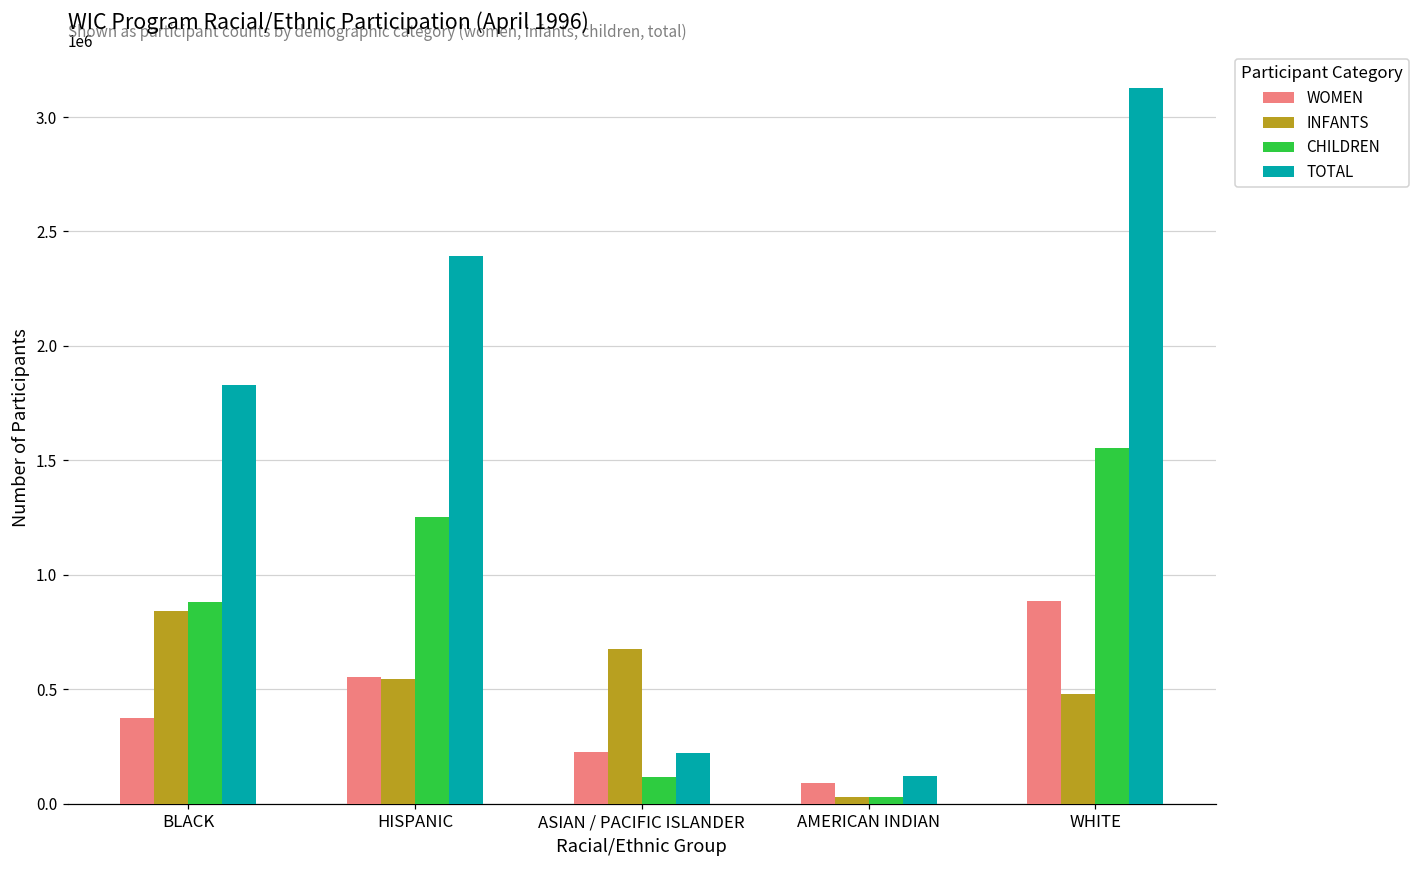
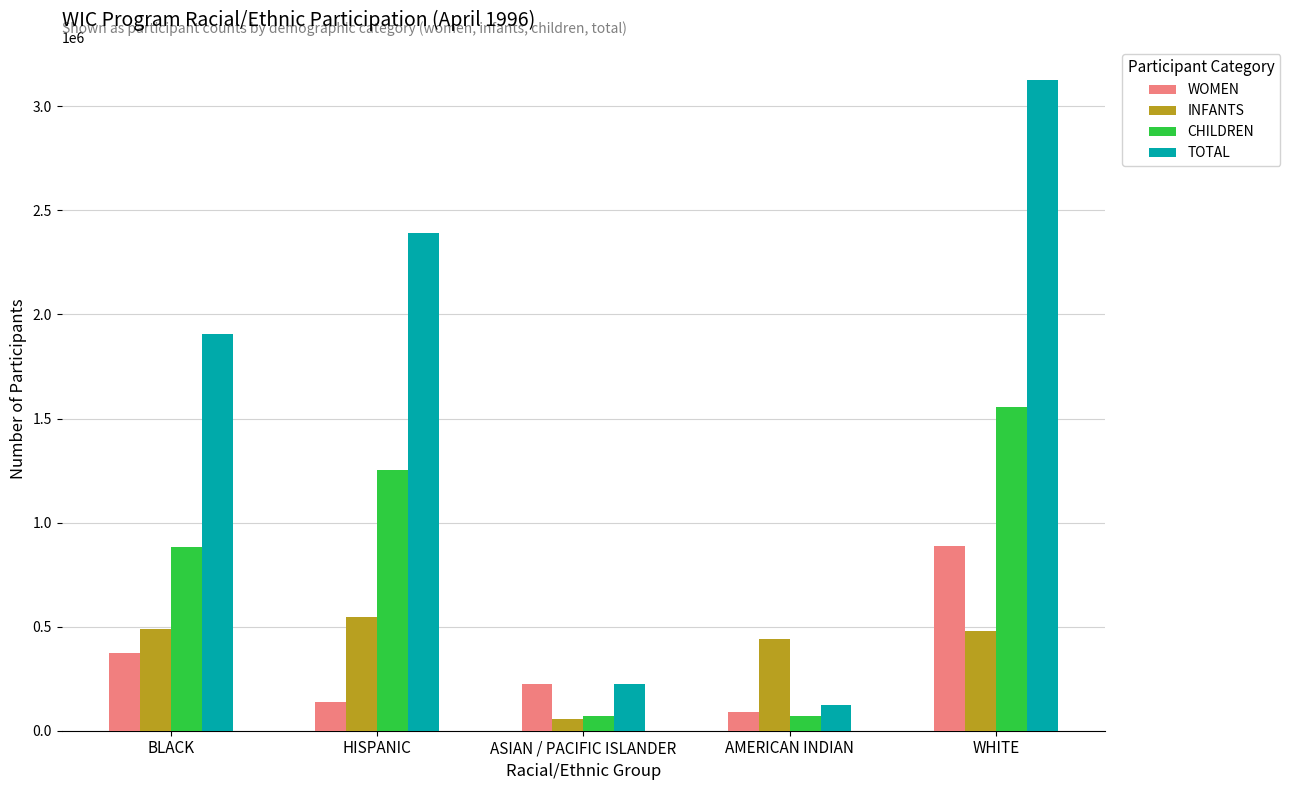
  {
    "WOMEN": {
      "BLACK": 370000,
-     "HISPANIC": 550000,
+     "HISPANIC": 140000,
      "ASIAN / PACIFIC ISLANDER": 220000,
      "AMERICAN INDIAN": 90000,
      "WHITE": 890000
    },
    "INFANTS": {
-     "BLACK": 840000,
+     "BLACK": 490000,
      "HISPANIC": 550000,
-     "ASIAN / PACIFIC ISLANDER": 680000,
-     "AMERICAN INDIAN": 30000,
+     "ASIAN / PACIFIC ISLANDER": 60000,
+     "AMERICAN INDIAN": 440000,
      "WHITE": 480000
    },
    "CHILDREN": {
      "BLACK": 880000,
      "HISPANIC": 1250000,
-     "ASIAN / PACIFIC ISLANDER": 120000,
-     "AMERICAN INDIAN": 30000,
+     "ASIAN / PACIFIC ISLANDER": 70000,
+     "AMERICAN INDIAN": 70000,
      "WHITE": 1560000
    },
    "TOTAL": {
-     "BLACK": 1830000,
+     "BLACK": 1900000,
      "HISPANIC": 2390000,
      "ASIAN / PACIFIC ISLANDER": 220000,
      "AMERICAN INDIAN": 120000,
      "WHITE": 3130000
    }
  }
